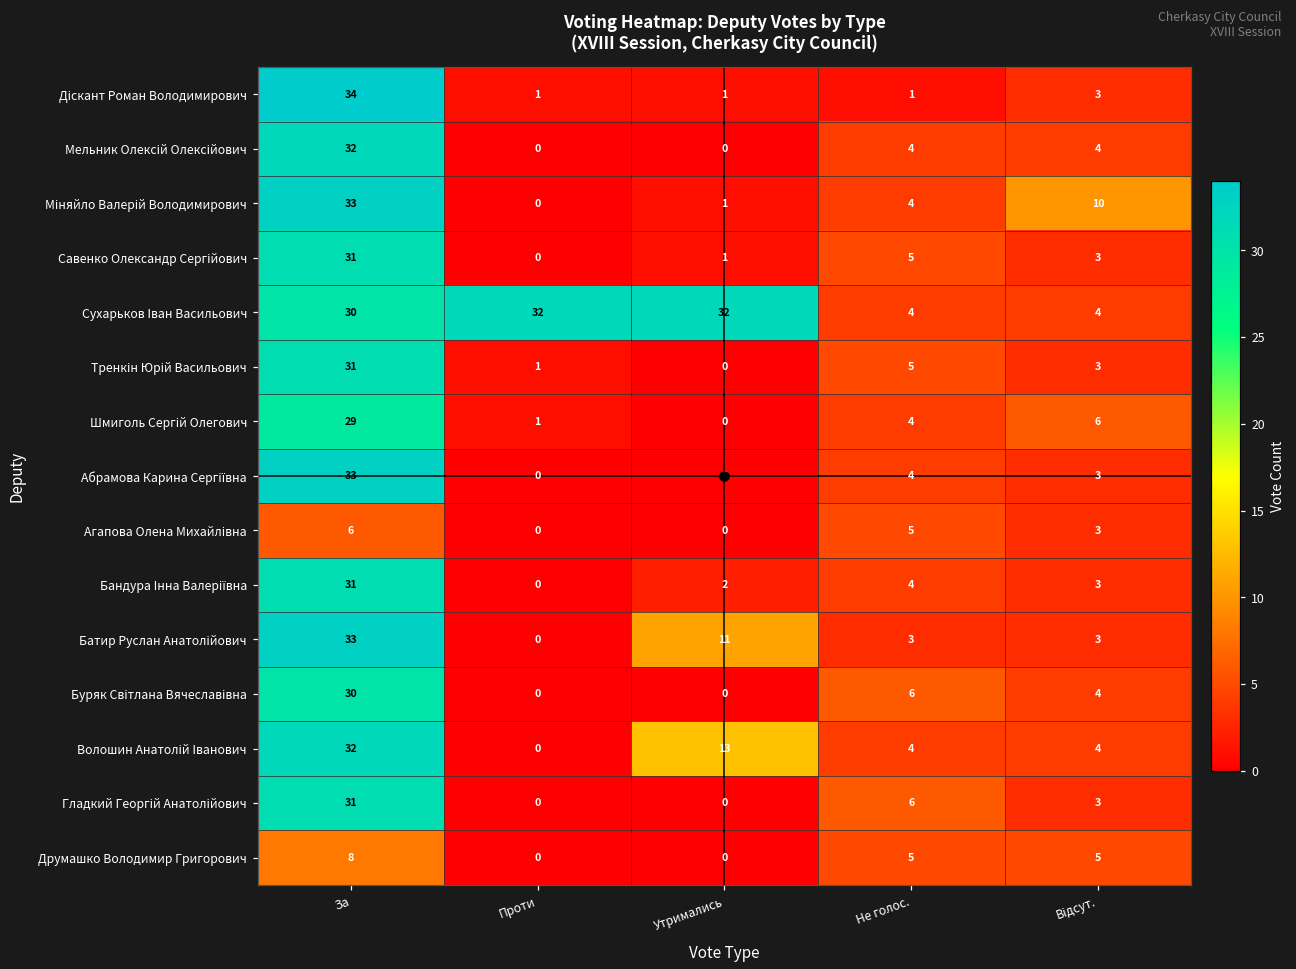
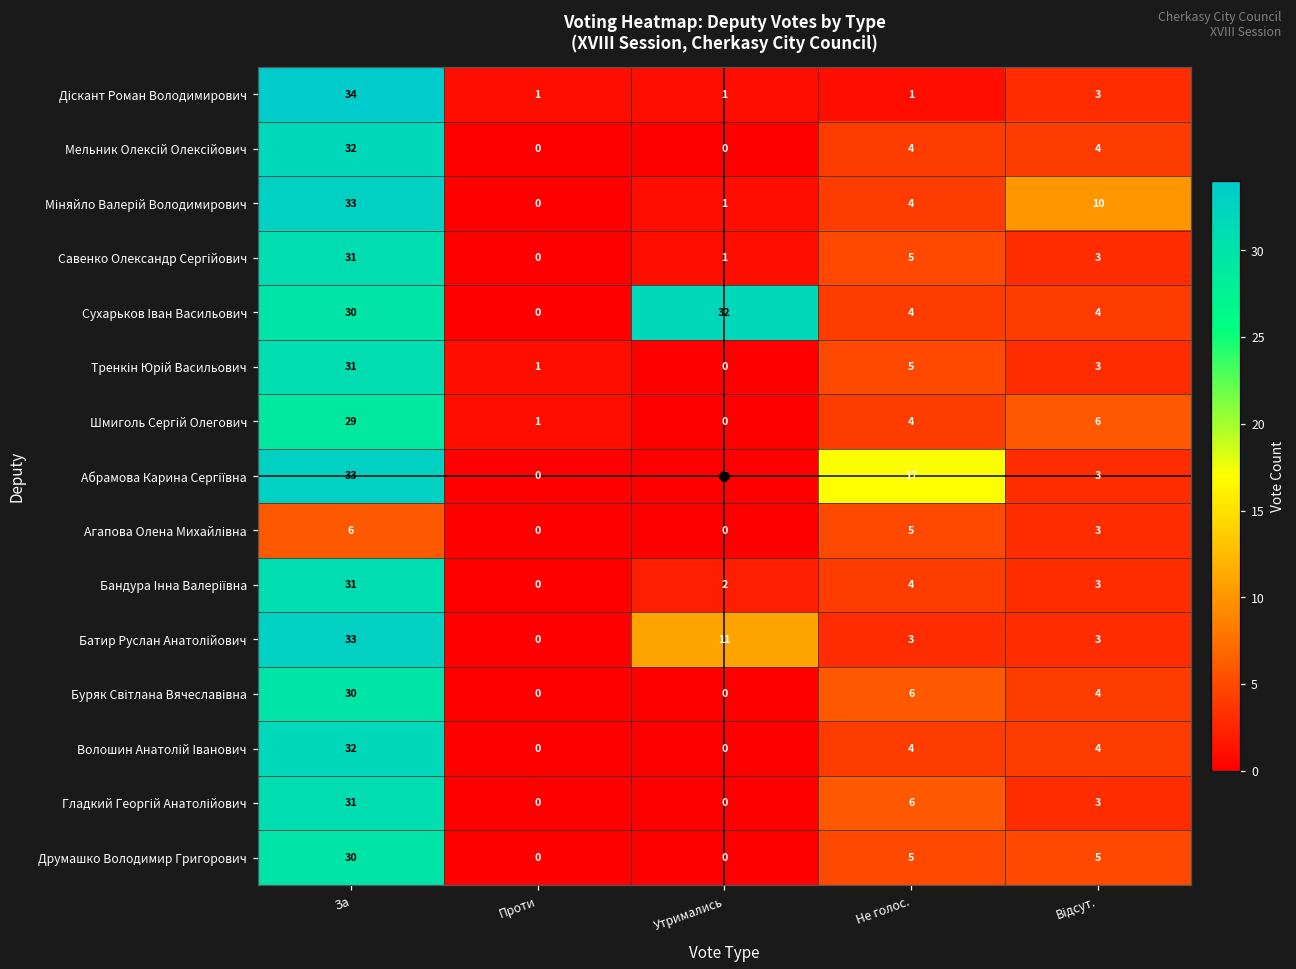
  {
    "Діскант Роман Володимирович": {
      "За": 34,
      "Проти": 1,
      "Утримались": 1,
      "Не голос.": 1,
      "Відсут.": 3
    },
    "Мельник Олексій Олексійович": {
      "За": 32,
      "Проти": 0,
      "Утримались": 0,
      "Не голос.": 4,
      "Відсут.": 4
    },
    "Міняйло Валерій Володимирович": {
      "За": 33,
      "Проти": 0,
      "Утримались": 1,
      "Не голос.": 4,
      "Відсут.": 10
    },
    "Савенко Олександр Сергійович": {
      "За": 31,
      "Проти": 0,
      "Утримались": 1,
      "Не голос.": 5,
      "Відсут.": 3
    },
    "Сухарьков Іван Васильович": {
      "За": 30,
-     "Проти": 32,
+     "Проти": 0,
      "Утримались": 32,
      "Не голос.": 4,
      "Відсут.": 4
    },
    "Тренкін Юрій Васильович": {
      "За": 31,
      "Проти": 1,
      "Утримались": 0,
      "Не голос.": 5,
      "Відсут.": 3
    },
    "Шмиголь Сергій Олегович": {
      "За": 29,
      "Проти": 1,
      "Утримались": 0,
      "Не голос.": 4,
      "Відсут.": 6
    },
    "Абрамова Карина Сергіївна": {
      "За": 33,
      "Проти": 0,
-     "Не голос.": 4,
+     "Не голос.": 17,
      "Відсут.": 3
    },
    "Агапова Олена Михайлівна": {
      "За": 6,
      "Проти": 0,
      "Утримались": 0,
      "Не голос.": 5,
      "Відсут.": 3
    },
    "Бандура Інна Валеріївна": {
      "За": 31,
      "Проти": 0,
      "Утримались": 2,
      "Не голос.": 4,
      "Відсут.": 3
    },
    "Батир Руслан Анатолійович": {
      "За": 33,
      "Проти": 0,
      "Утримались": 11,
      "Не голос.": 3,
      "Відсут.": 3
    },
    "Буряк Світлана Вячеславівна": {
      "За": 30,
      "Проти": 0,
      "Утримались": 0,
      "Не голос.": 6,
      "Відсут.": 4
    },
    "Волошин Анатолій Іванович": {
      "За": 32,
      "Проти": 0,
-     "Утримались": 13,
+     "Утримались": 0,
      "Не голос.": 4,
      "Відсут.": 4
    },
    "Гладкий Георгій Анатолійович": {
      "За": 31,
      "Проти": 0,
      "Утримались": 0,
      "Не голос.": 6,
      "Відсут.": 3
    },
    "Друмашко Володимир Григорович": {
-     "За": 8,
+     "За": 30,
      "Проти": 0,
      "Утримались": 0,
      "Не голос.": 5,
      "Відсут.": 5
    }
  }
